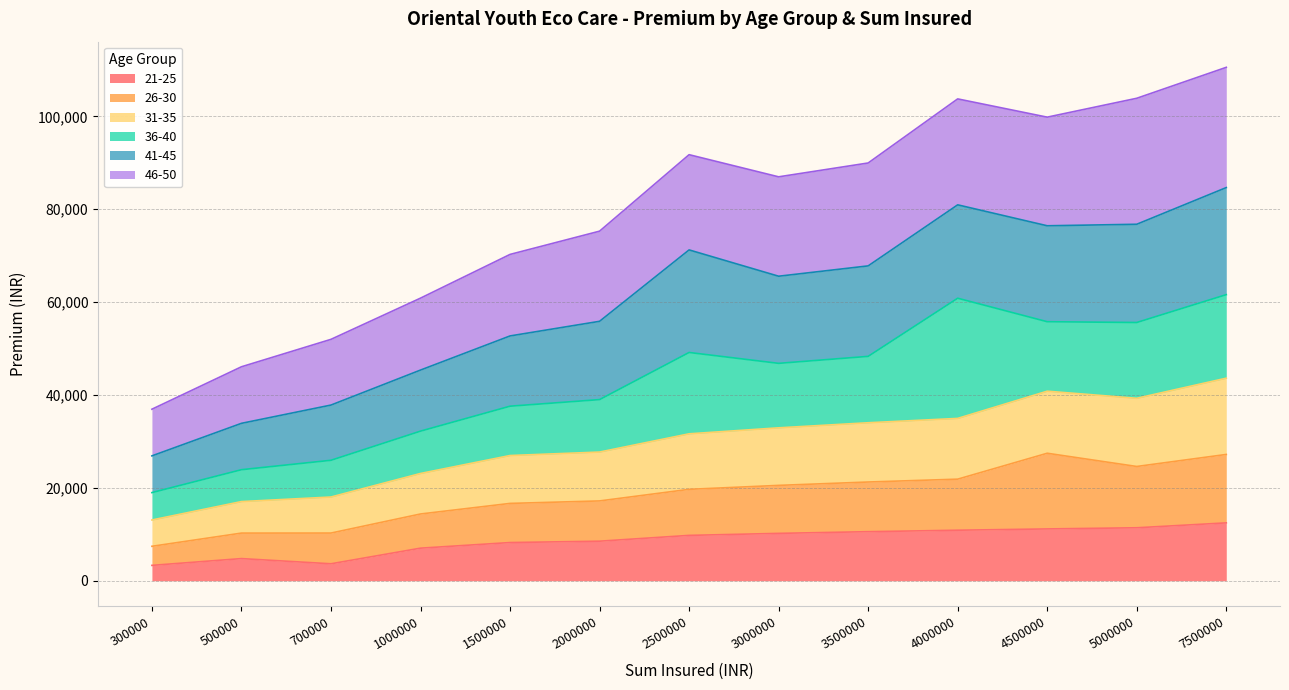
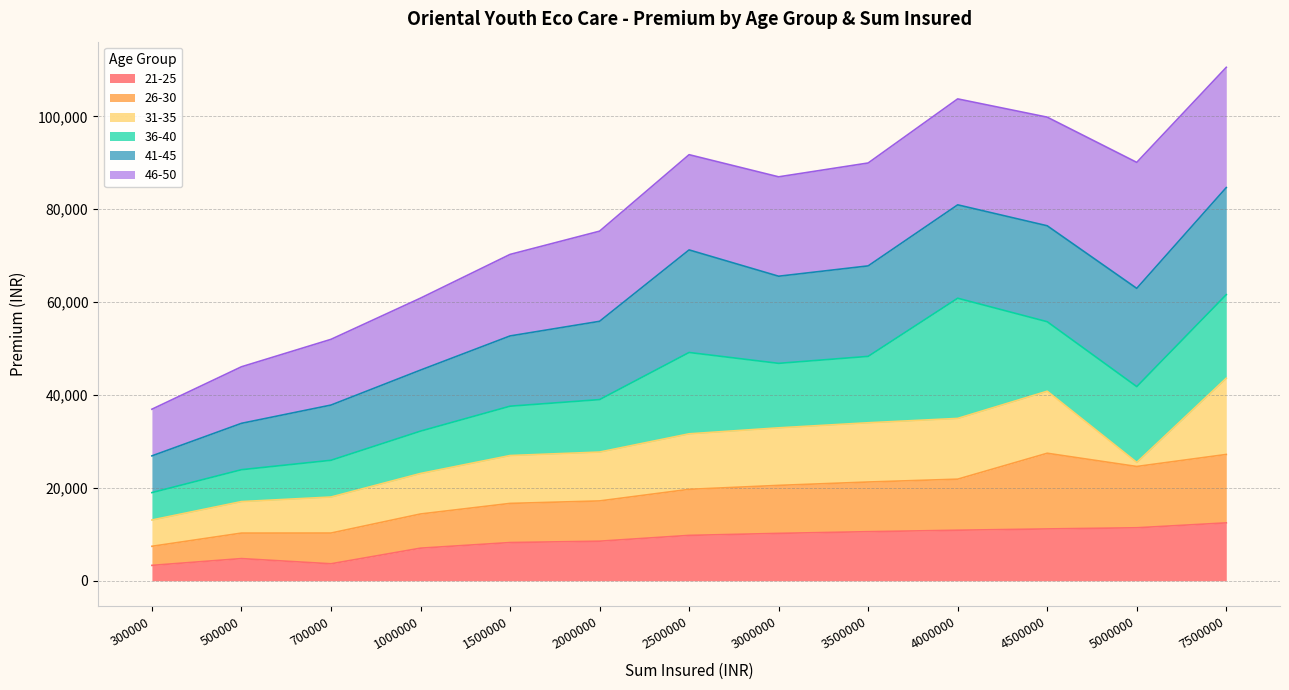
  {
    "21-25": {
      "300000": "3,000",
      "500000": "5,000",
      "700000": "4,000",
      "1000000": "7,000",
      "1500000": "8,000",
      "2000000": "9,000",
      "2500000": "10,000",
      "3000000": "10,000",
      "3500000": "11,000",
      "4000000": "11,000",
      "4500000": "11,000",
      "5000000": "11,000",
      "7500000": "12,000"
    },
    "26-30": {
      "300000": "4,000",
      "500000": "5,000",
      "700000": "7,000",
      "1000000": "7,000",
      "1500000": "8,000",
      "2000000": "9,000",
      "2500000": "10,000",
      "3000000": "10,000",
      "3500000": "11,000",
      "4000000": "11,000",
      "4500000": "16,000",
      "5000000": "13,000",
      "7500000": "15,000"
    },
    "31-35": {
      "300000": "6,000",
      "500000": "7,000",
      "700000": "8,000",
      "1000000": "9,000",
      "1500000": "10,000",
      "2000000": "11,000",
      "2500000": "12,000",
      "3000000": "12,000",
      "3500000": "13,000",
      "4000000": "13,000",
      "4500000": "13,000",
-     "5000000": "15,000",
+     "5000000": "1,000",
      "7500000": "16,000"
    },
    "36-40": {
      "300000": "6,000",
      "500000": "7,000",
      "700000": "8,000",
      "1000000": "9,000",
      "1500000": "11,000",
      "2000000": "11,000",
      "2500000": "18,000",
      "3000000": "14,000",
      "3500000": "14,000",
      "4000000": "26,000",
      "4500000": "15,000",
      "5000000": "16,000",
      "7500000": "18,000"
    },
    "41-45": {
      "300000": "8,000",
      "500000": "10,000",
      "700000": "12,000",
      "1000000": "13,000",
      "1500000": "15,000",
      "2000000": "17,000",
      "2500000": "22,000",
      "3000000": "19,000",
      "3500000": "19,000",
      "4000000": "20,000",
      "4500000": "21,000",
      "5000000": "21,000",
      "7500000": "23,000"
    },
    "46-50": {
      "300000": "10,000",
      "500000": "12,000",
      "700000": "14,000",
      "1000000": "15,000",
      "1500000": "18,000",
      "2000000": "19,000",
      "2500000": "21,000",
      "3000000": "21,000",
      "3500000": "22,000",
      "4000000": "23,000",
      "4500000": "23,000",
      "5000000": "27,000",
      "7500000": "26,000"
    }
  }
